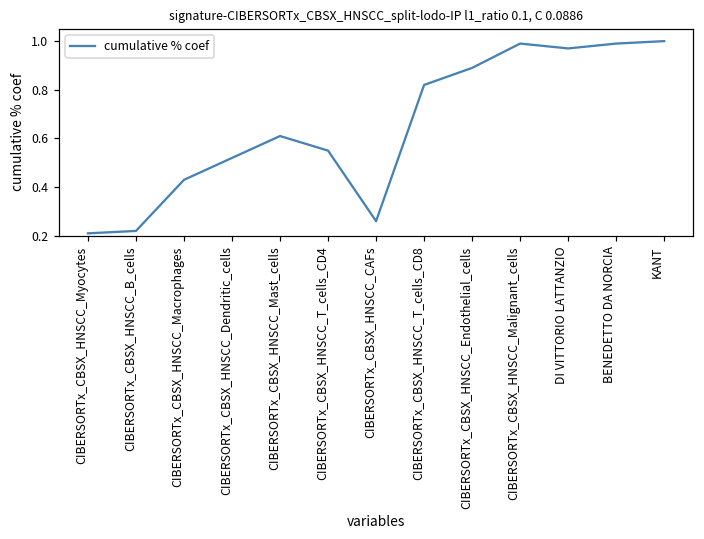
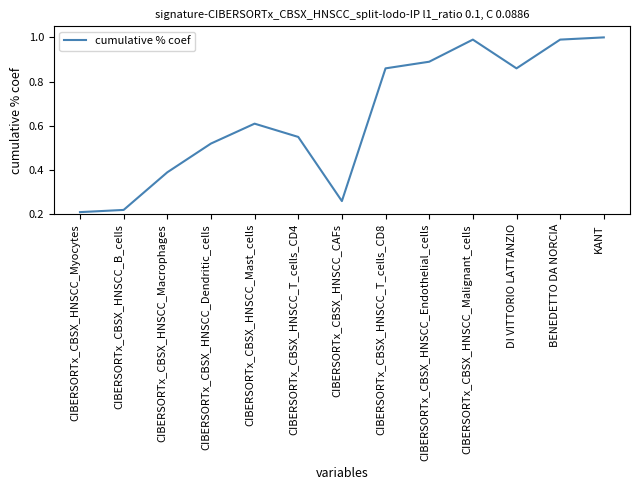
  {
    "CIBERSORTx_CBSX_HNSCC_Myocytes": 0.21,
    "CIBERSORTx_CBSX_HNSCC_B_cells": 0.22,
-   "CIBERSORTx_CBSX_HNSCC_Macrophages": 0.43,
+   "CIBERSORTx_CBSX_HNSCC_Macrophages": 0.39,
    "CIBERSORTx_CBSX_HNSCC_Dendritic_cells": 0.52,
    "CIBERSORTx_CBSX_HNSCC_Mast_cells": 0.61,
    "CIBERSORTx_CBSX_HNSCC_T_cells_CD4": 0.55,
    "CIBERSORTx_CBSX_HNSCC_CAFs": 0.26,
-   "CIBERSORTx_CBSX_HNSCC_T_cells_CD8": 0.82,
+   "CIBERSORTx_CBSX_HNSCC_T_cells_CD8": 0.86,
    "CIBERSORTx_CBSX_HNSCC_Endothelial_cells": 0.89,
    "CIBERSORTx_CBSX_HNSCC_Malignant_cells": 0.99,
-   "DI VITTORIO LATTANZIO": 0.97,
+   "DI VITTORIO LATTANZIO": 0.86,
    "BENEDETTO DA NORCIA": 0.99,
    "KANT": 1.00
  }
